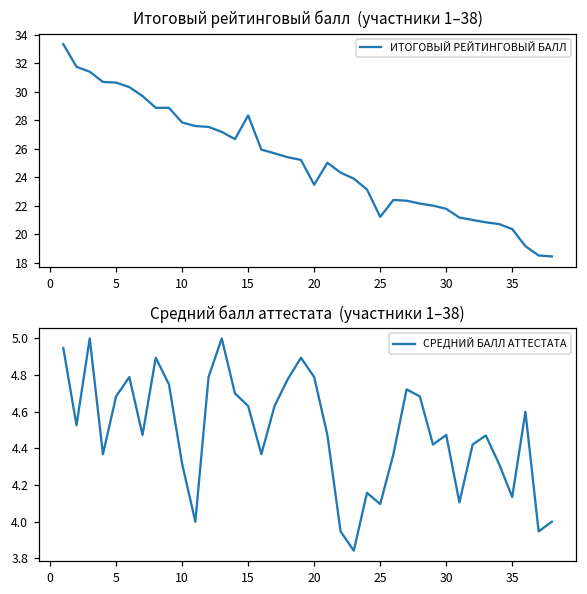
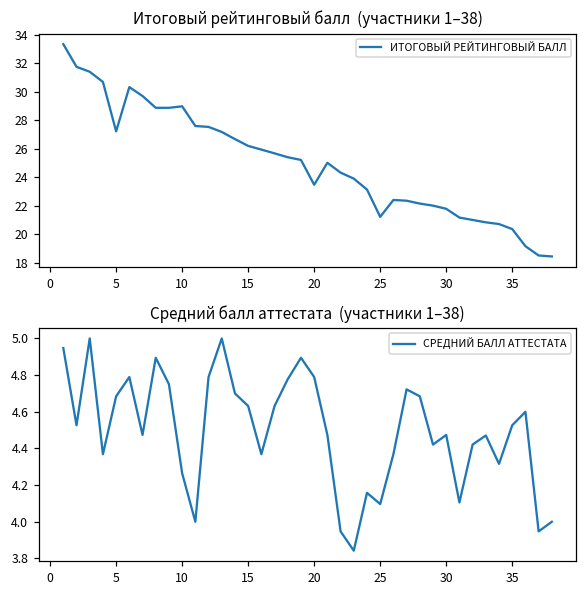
  {
    "Итоговый рейтинговый балл (участники 1–38)": {
-     "5": 30.6,
-     "10": 27.8,
-     "15": 28.3,
+     "5": 27.2,
+     "10": 29.0,
+     "15": 26.2,
      "20": 23.5,
      "25": 21.2,
      "30": 21.8,
      "35": 20.4
    },
    "Средний балл аттестата (участники 1–38)": {
      "5": 4.68,
-     "10": 4.32,
+     "10": 4.26,
      "15": 4.63,
      "20": 4.79,
      "25": 4.10,
      "30": 4.47,
-     "35": 4.13
+     "35": 4.53
    }
  }
